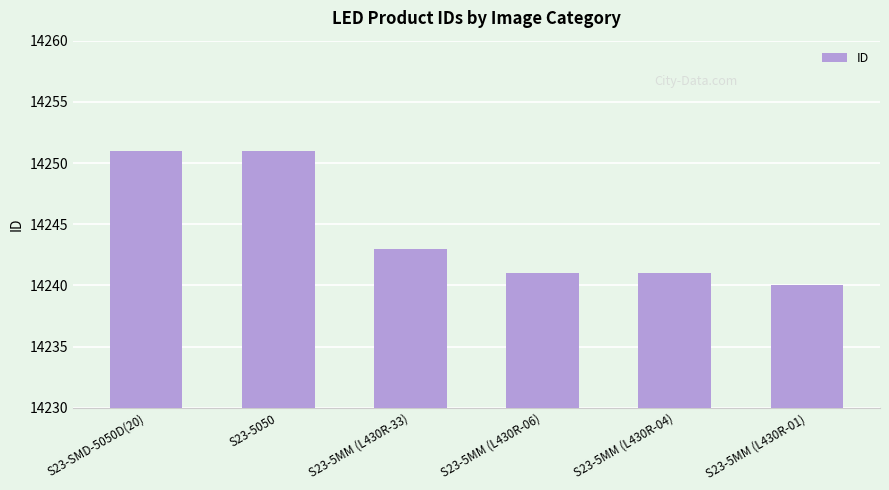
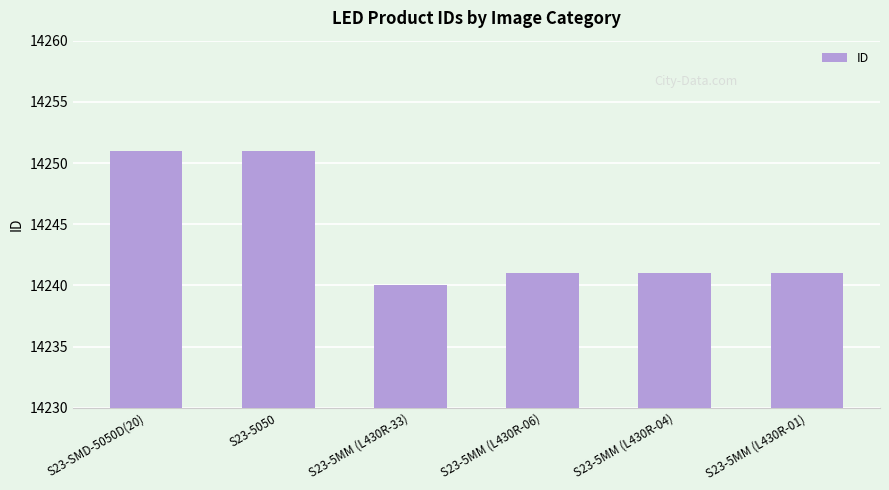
  {
    "S23-SMD-5050D(20)": 14251,
    "S23-5050": 14251,
-   "S23-5MM (L430R-33)": 14243,
+   "S23-5MM (L430R-33)": 14240,
    "S23-5MM (L430R-06)": 14241,
    "S23-5MM (L430R-04)": 14241,
-   "S23-5MM (L430R-01)": 14240
+   "S23-5MM (L430R-01)": 14241
  }
